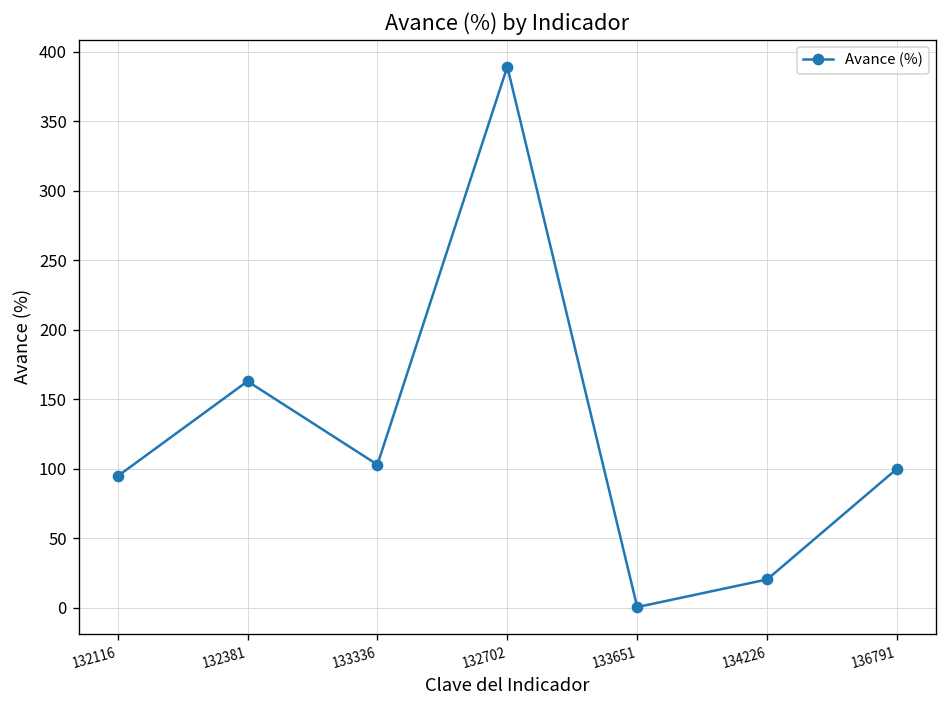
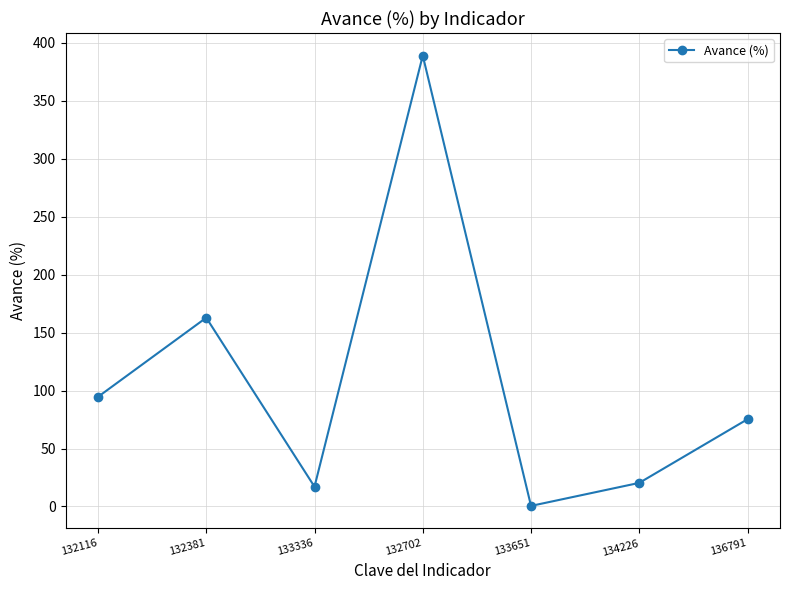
  {
    "132116": 95,
    "132381": 163,
-   "133336": 103,
+   "133336": 17,
    "132702": 389,
    "133651": 1,
    "134226": 20,
-   "136791": 100
+   "136791": 75
  }
